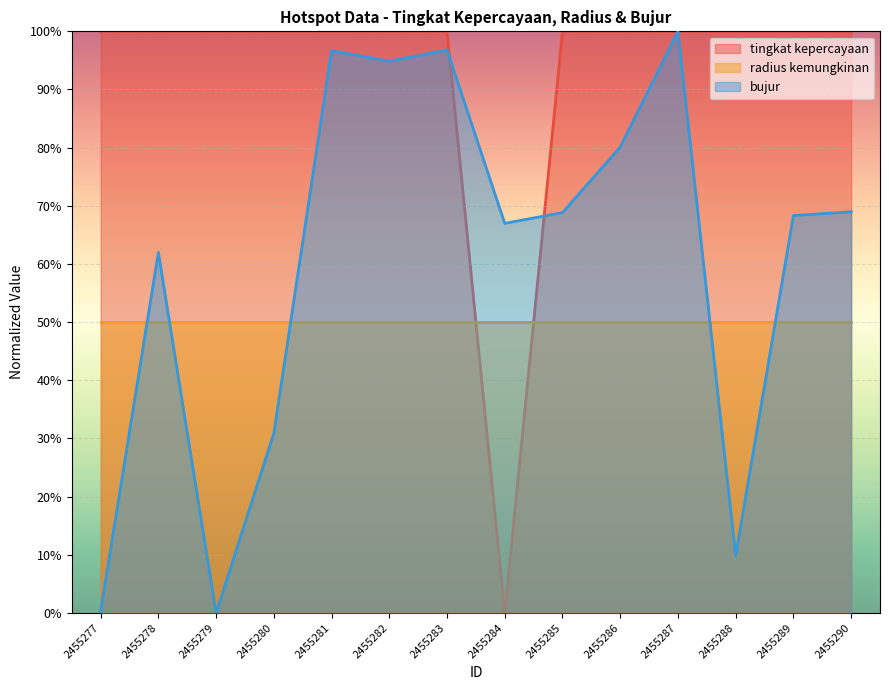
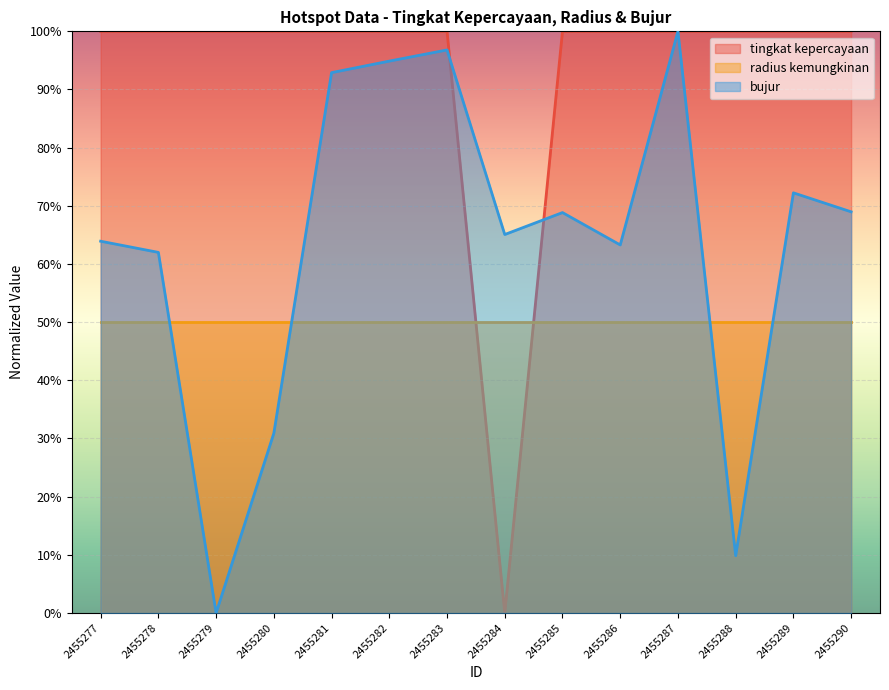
  {
    "tingkat kepercayaan": {
      "2455277": "100%",
      "2455278": "100%",
      "2455279": "100%",
      "2455280": "100%",
      "2455281": "100%",
      "2455282": "100%",
      "2455283": "100%",
      "2455284": "0%",
      "2455285": "100%",
      "2455286": "100%",
      "2455288": "100%",
      "2455289": "100%",
      "2455290": "100%"
    },
    "radius kemungkinan": {
      "2455277": "50%",
      "2455278": "50%",
      "2455279": "50%",
      "2455280": "50%",
      "2455281": "50%",
      "2455282": "50%",
      "2455283": "50%",
      "2455284": "50%",
      "2455285": "50%",
      "2455286": "50%",
      "2455287": "50%",
      "2455288": "50%",
      "2455289": "50%",
      "2455290": "50%"
    },
    "bujur": {
-     "2455277": "0%",
+     "2455277": "64%",
      "2455278": "62%",
      "2455279": "0%",
      "2455280": "31%",
-     "2455281": "97%",
+     "2455281": "93%",
      "2455282": "95%",
      "2455283": "97%",
-     "2455284": "67%",
+     "2455284": "65%",
      "2455285": "69%",
-     "2455286": "80%",
+     "2455286": "63%",
      "2455288": "10%",
-     "2455289": "68%",
+     "2455289": "72%",
      "2455290": "69%"
    }
  }
